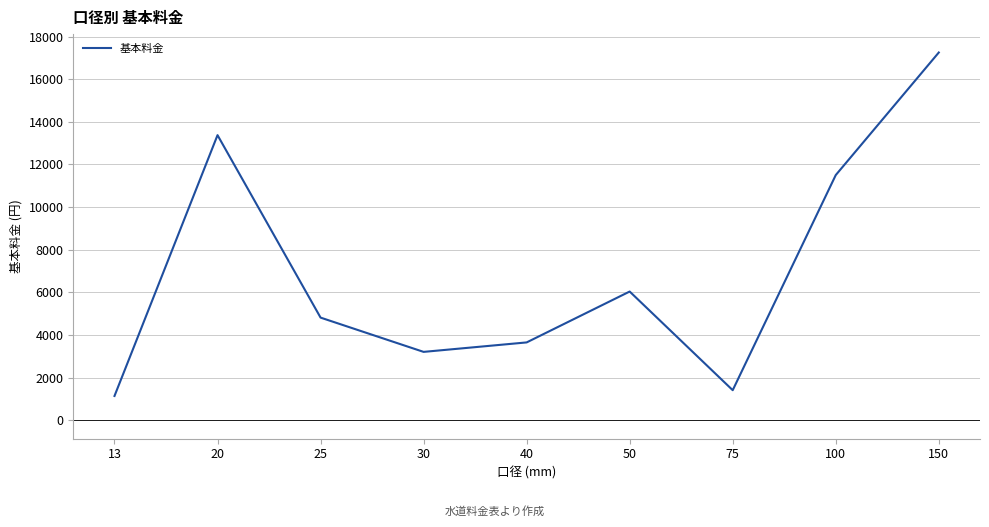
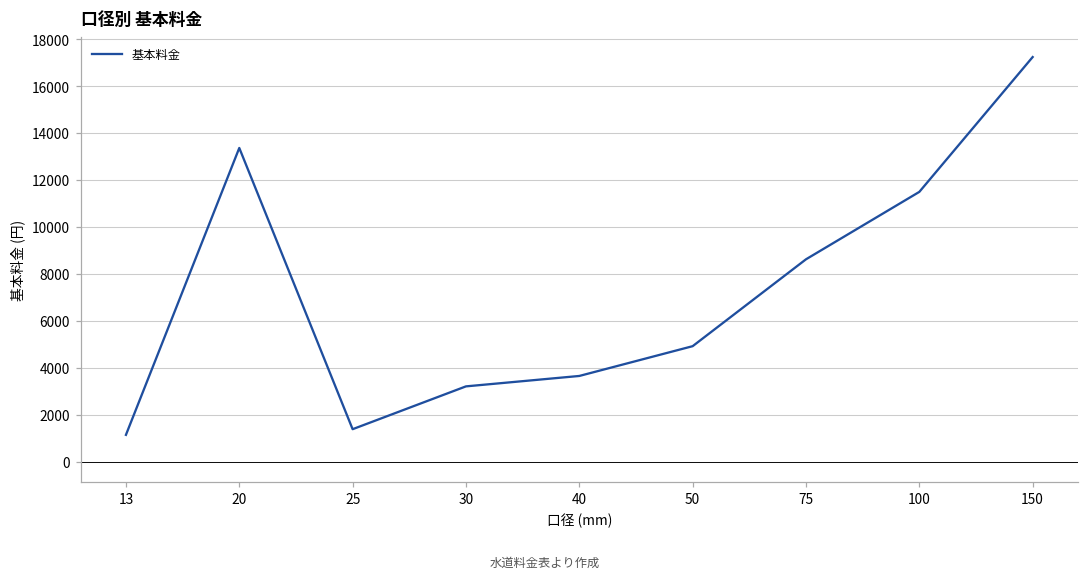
  {
    "13": 1100,
    "20": 13400,
-   "25": 4800,
+   "25": 1400,
    "30": 3200,
    "40": 3700,
-   "50": 6000,
-   "75": 1400,
+   "50": 4900,
+   "75": 8600,
    "100": 11500,
    "150": 17300
  }
